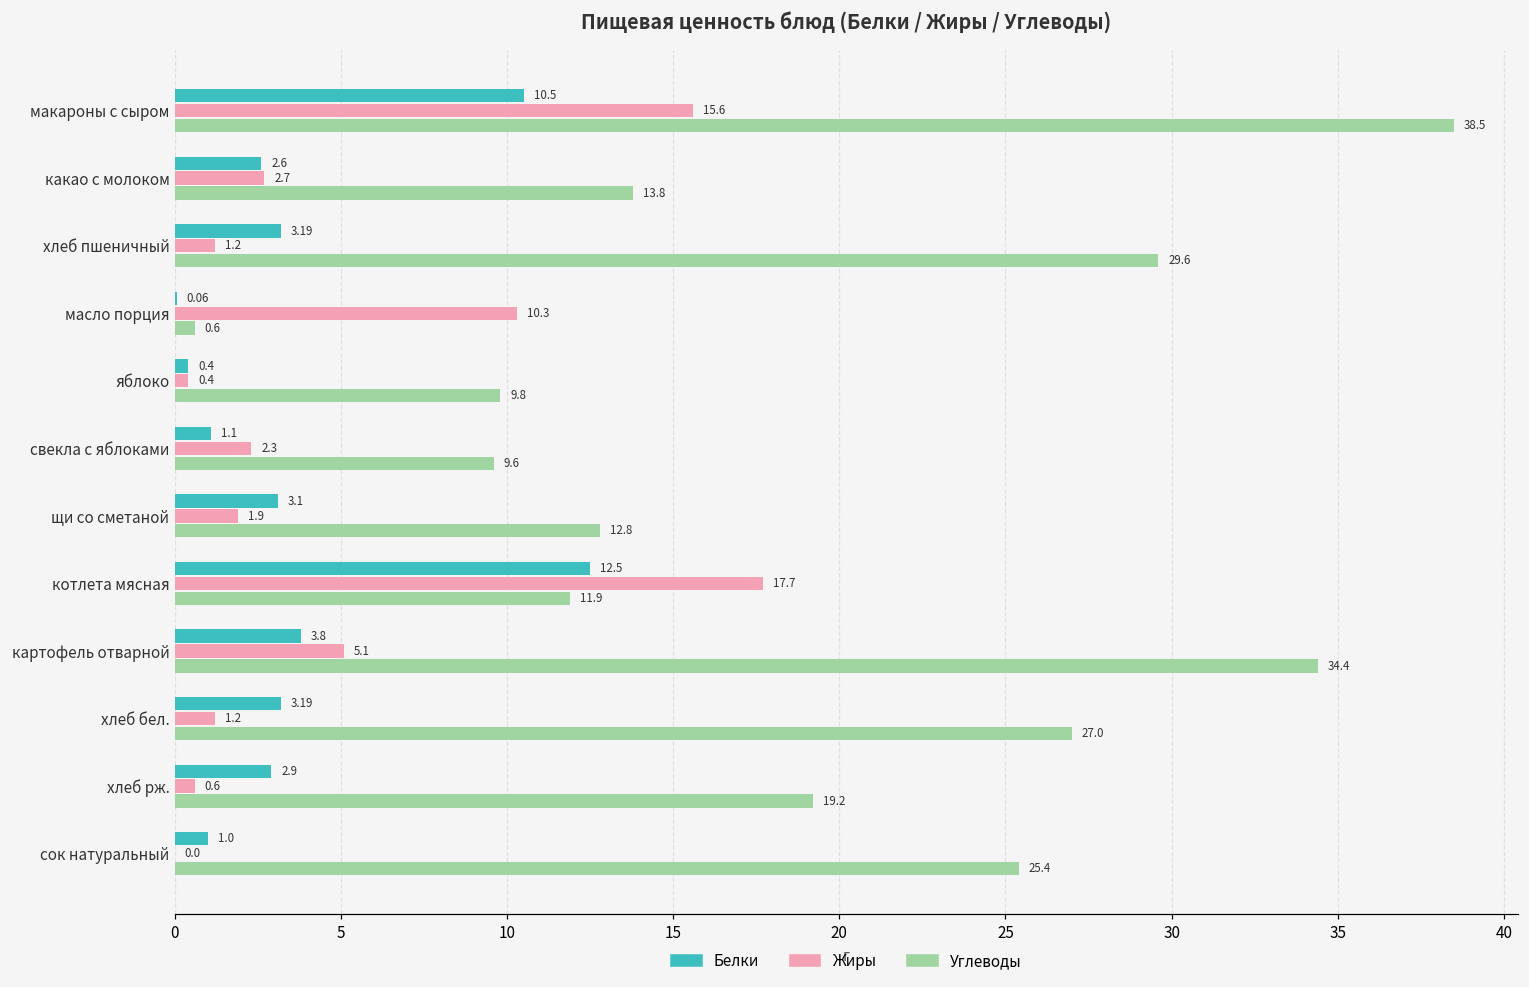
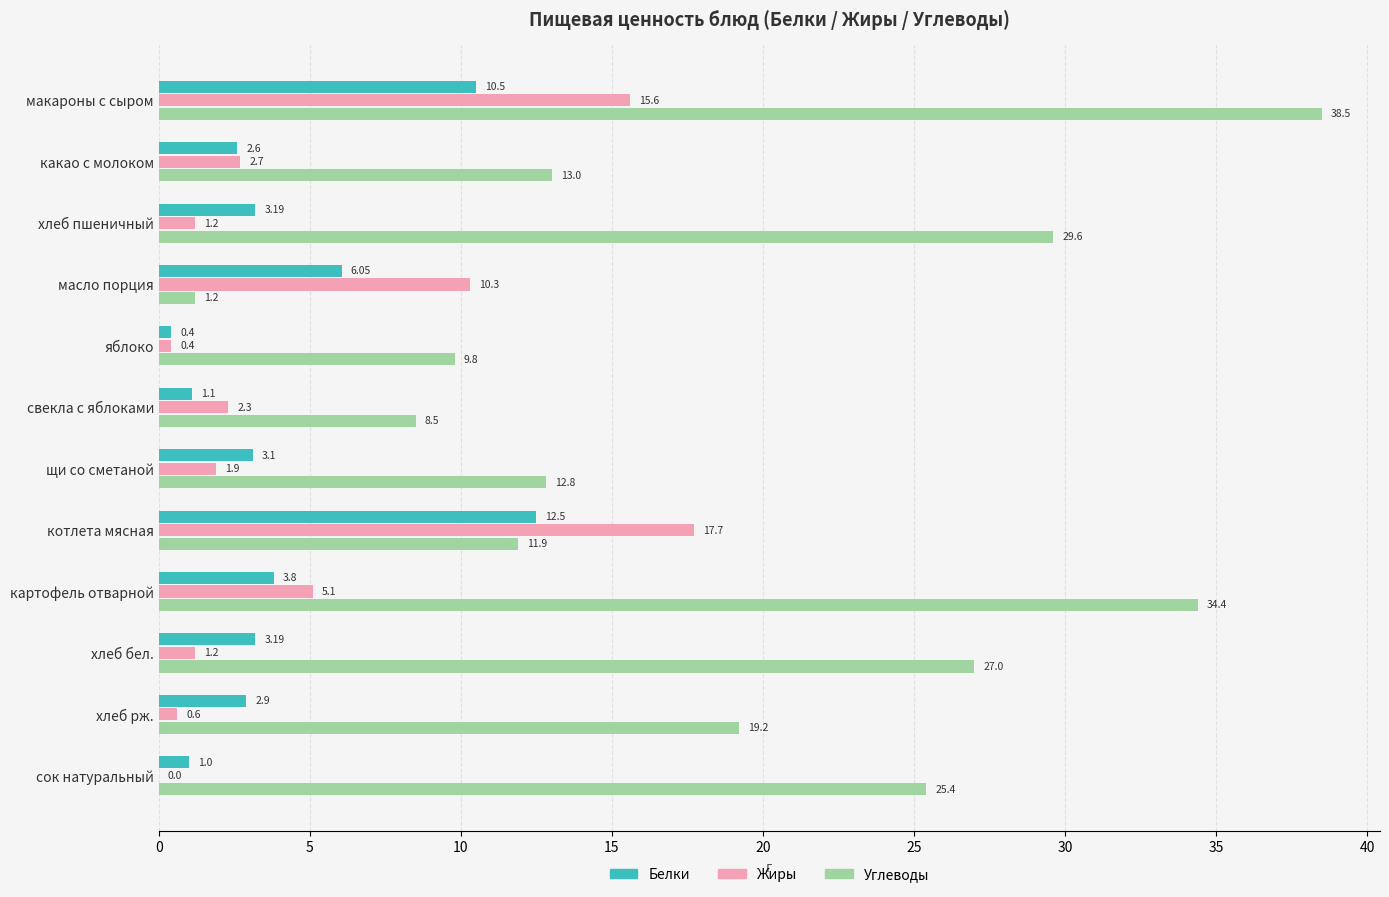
  {
    "Белки": {
      "макароны с сыром": 10.5,
      "какао с молоком": 2.6,
      "хлеб пшеничный": 3.19,
-     "масло порция": 0.06,
+     "масло порция": 6.05,
      "яблоко": 0.4,
      "свекла с яблоками": 1.1,
      "щи со сметаной": 3.1,
      "котлета мясная": 12.5,
      "картофель отварной": 3.8,
      "хлеб бел.": 3.19,
      "хлеб рж.": 2.9,
      "сок натуральный": 1.0
    },
    "Жиры": {
      "макароны с сыром": 15.6,
      "какао с молоком": 2.7,
      "хлеб пшеничный": 1.2,
      "масло порция": 10.3,
      "яблоко": 0.4,
      "свекла с яблоками": 2.3,
      "щи со сметаной": 1.9,
      "котлета мясная": 17.7,
      "картофель отварной": 5.1,
      "хлеб бел.": 1.2,
      "хлеб рж.": 0.6,
      "сок натуральный": 0.0
    },
    "Углеводы": {
      "макароны с сыром": 38.5,
-     "какао с молоком": 13.8,
+     "какао с молоком": 13.0,
      "хлеб пшеничный": 29.6,
-     "масло порция": 0.6,
+     "масло порция": 1.2,
      "яблоко": 9.8,
-     "свекла с яблоками": 9.6,
+     "свекла с яблоками": 8.5,
      "щи со сметаной": 12.8,
      "котлета мясная": 11.9,
      "картофель отварной": 34.4,
      "хлеб бел.": 27.0,
      "хлеб рж.": 19.2,
      "сок натуральный": 25.4
    }
  }
